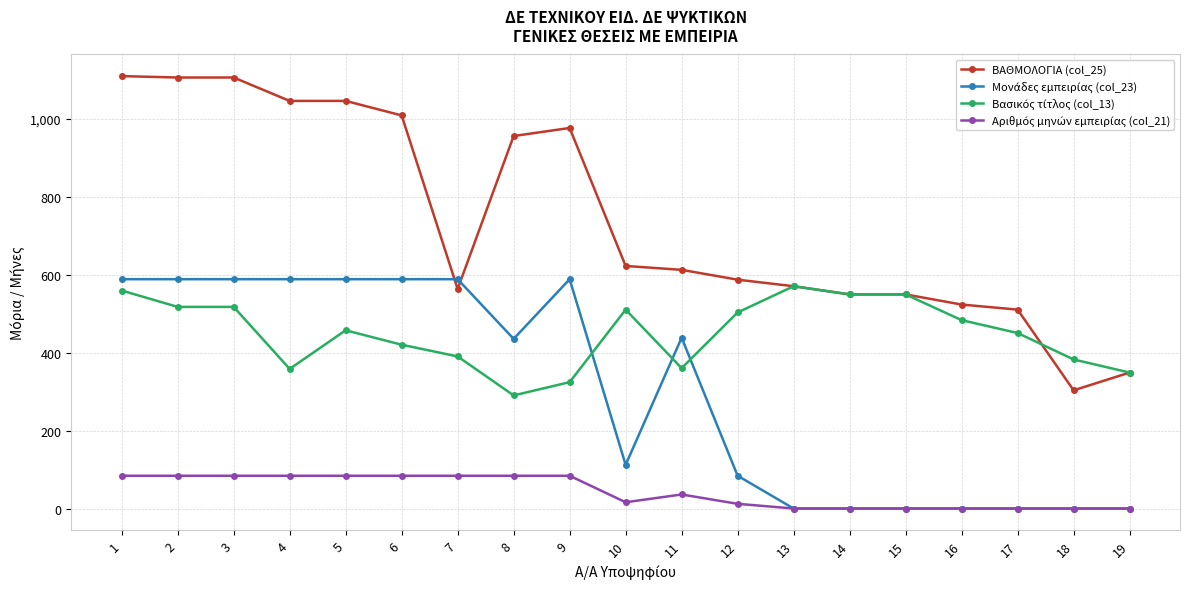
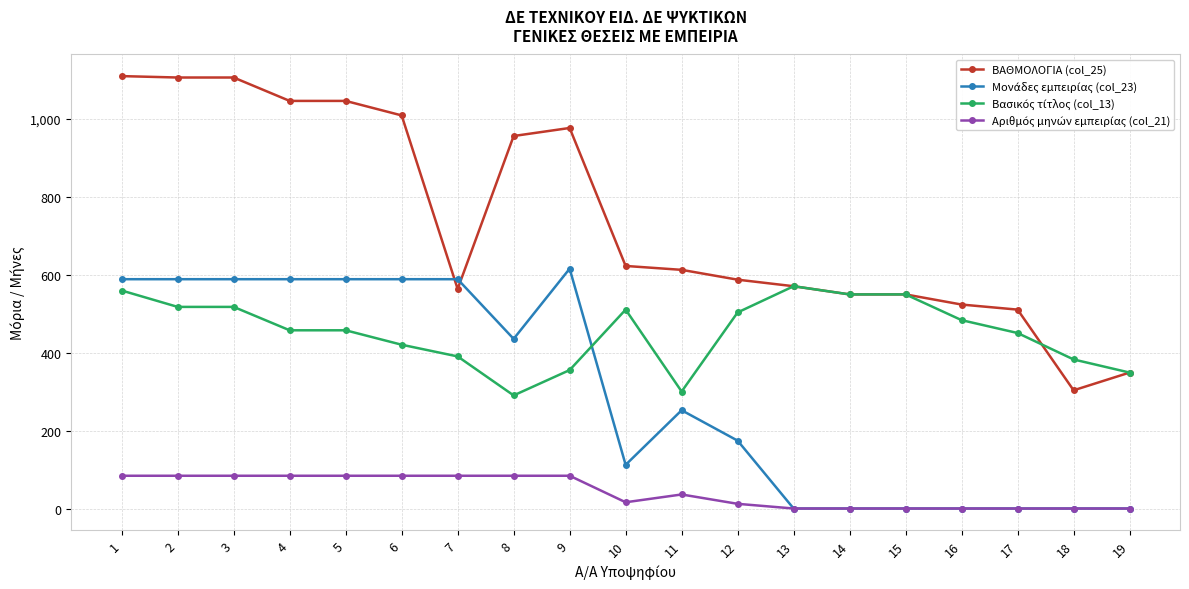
  {
    "ΒΑΘΜΟΛΟΓΙΑ (col_25)": {
      "1": "1,110",
      "2": "1,110",
      "3": "1,110",
      "4": "1,050",
      "5": "1,050",
      "6": "1,010",
      "7": "560",
      "8": "960",
      "9": "980",
      "10": "620",
      "11": "610",
      "12": "590",
      "16": "520",
      "17": "510",
      "18": "300"
    },
    "Μονάδες εμπειρίας (col_23)": {
      "1": "590",
      "2": "590",
      "3": "590",
      "4": "590",
      "5": "590",
      "6": "590",
      "7": "590",
      "8": "440",
-     "9": "590",
+     "9": "620",
      "10": "110",
-     "11": "440",
-     "12": "80"
+     "11": "250",
+     "12": "170"
    },
    "Βασικός τίτλος (col_13)": {
      "1": "560",
      "2": "520",
      "3": "520",
-     "4": "360",
+     "4": "460",
      "5": "460",
      "6": "420",
      "7": "390",
      "8": "290",
-     "9": "320",
+     "9": "360",
      "10": "510",
-     "11": "360",
+     "11": "300",
      "12": "500",
      "16": "480",
      "17": "450",
      "18": "380"
    },
    "Αριθμός μηνών εμπειρίας (col_21)": {
      "1": "80",
      "2": "80",
      "3": "80",
      "4": "80",
      "5": "80",
      "6": "80",
      "7": "80",
      "8": "80",
      "9": "80",
      "10": "20",
      "11": "40",
      "12": "10"
    }
  }
